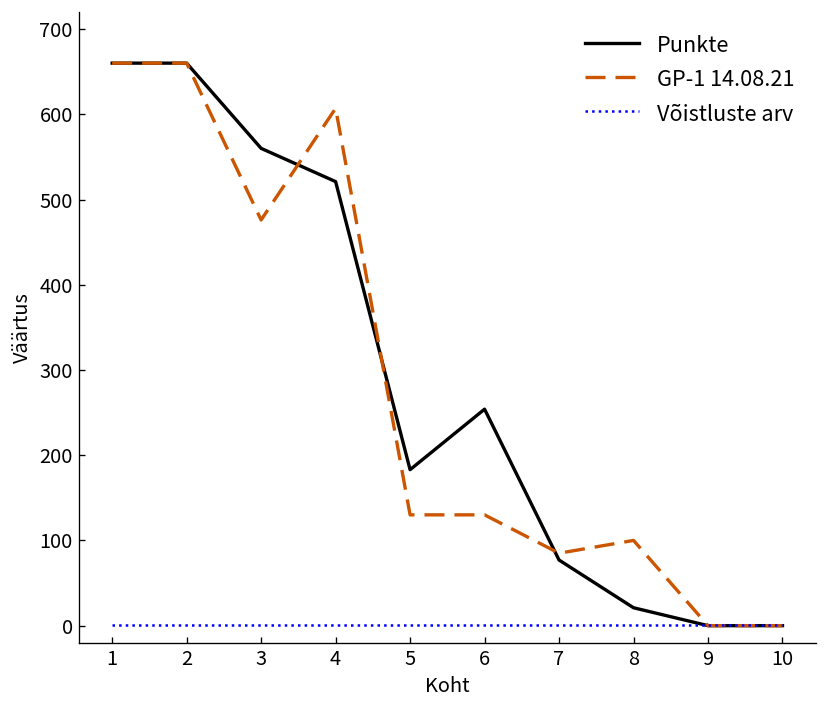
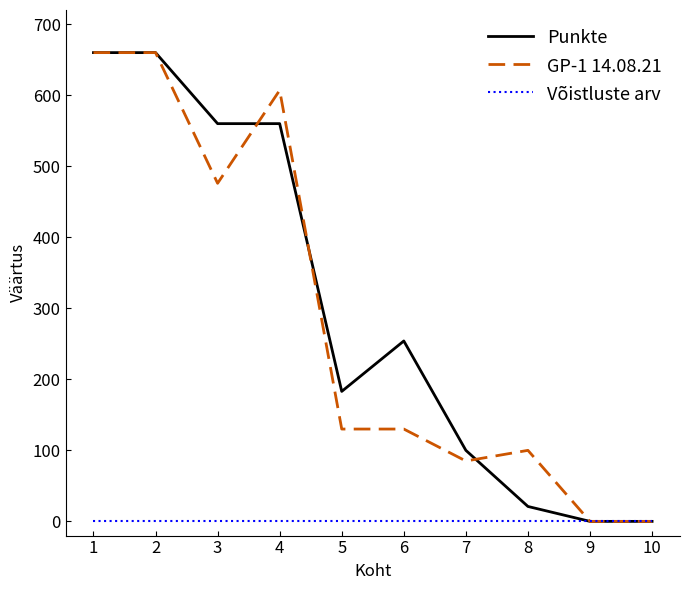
  {
    "Punkte": {
      "3": 560,
-     "4": 520,
+     "4": 560,
      "5": 180,
      "6": 250,
-     "7": 80,
+     "7": 100,
      "8": 20
    },
    "GP-1 14.08.21": {
      "3": 480,
      "4": 610,
      "5": 130,
      "6": 130,
      "7": 90,
      "8": 100
    },
    "Võistluste arv": {
      "1": 0,
      "2": 0,
      "3": 0,
      "4": 0,
      "5": 0,
      "6": 0,
      "7": 0,
      "8": 0
    }
  }
